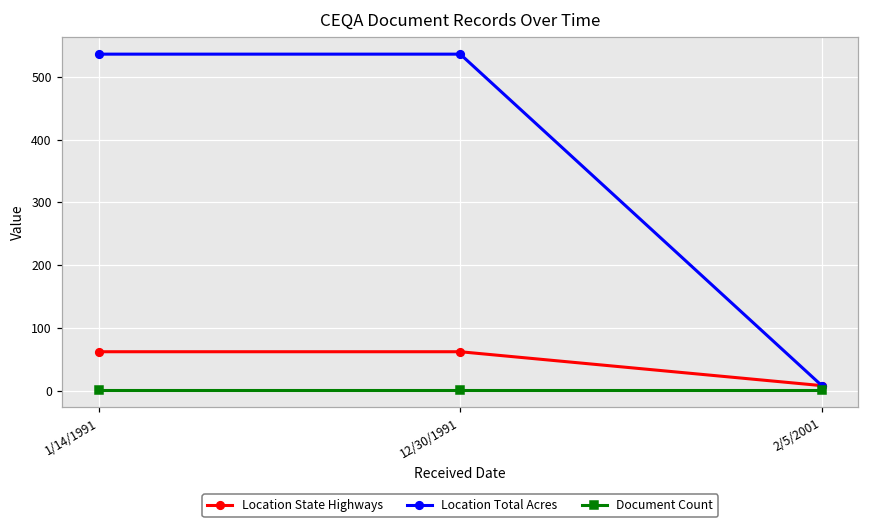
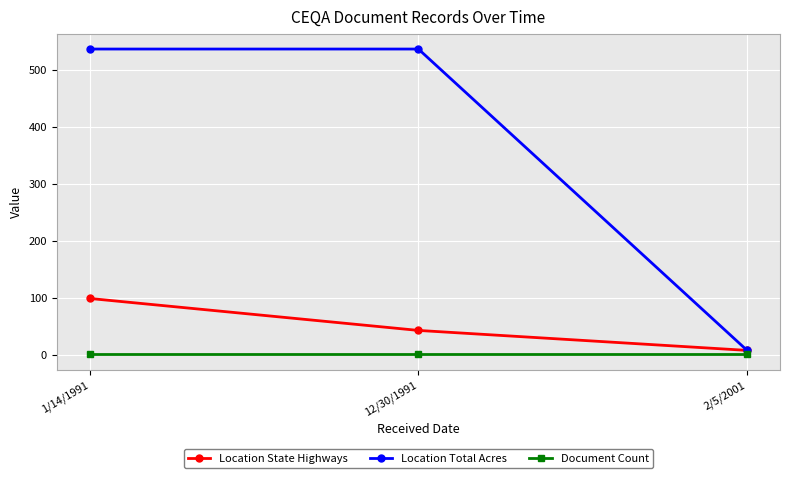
  {
    "Location State Highways": {
-     "1/14/1991": 60,
-     "12/30/1991": 60
+     "1/14/1991": 100,
+     "12/30/1991": 40
    },
    "Location Total Acres": {
      "1/14/1991": 540,
      "12/30/1991": 540
    },
    "Document Count": {
      "1/14/1991": 0,
      "12/30/1991": 0,
      "2/5/2001": 0
    }
  }
